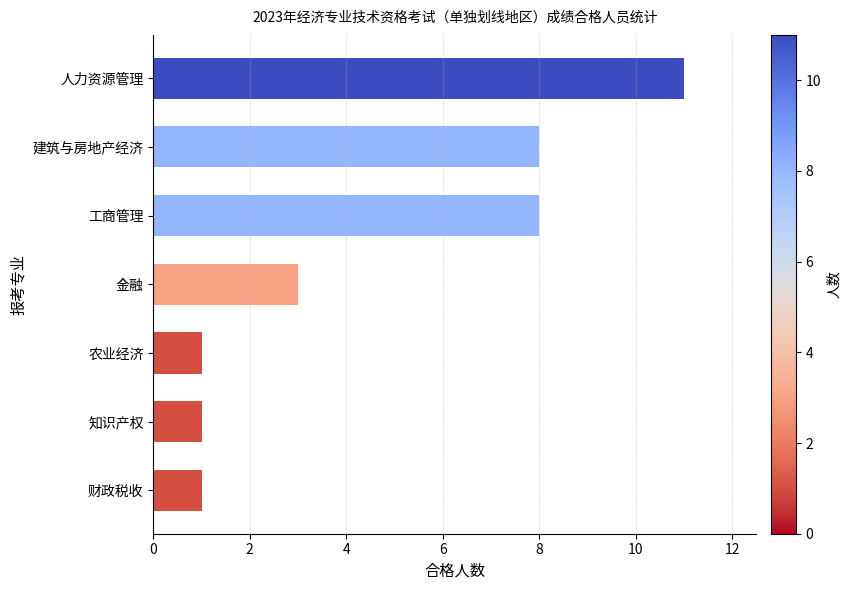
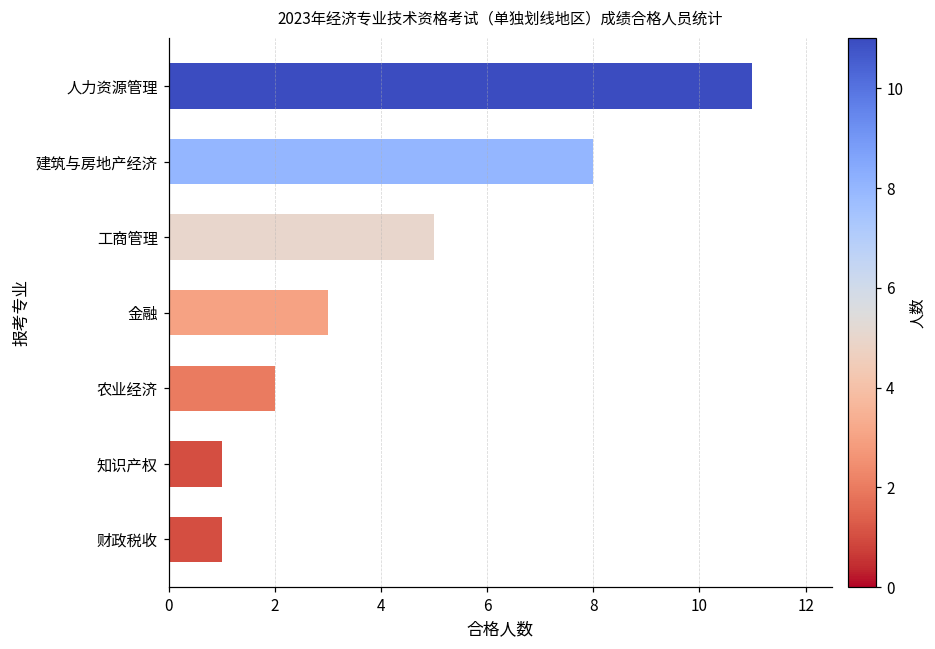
  {
    "人力资源管理": 11,
    "建筑与房地产经济": 8,
-   "工商管理": 8,
+   "工商管理": 5,
    "金融": 3,
-   "农业经济": 1,
+   "农业经济": 2,
    "知识产权": 1,
    "财政税收": 1
  }
